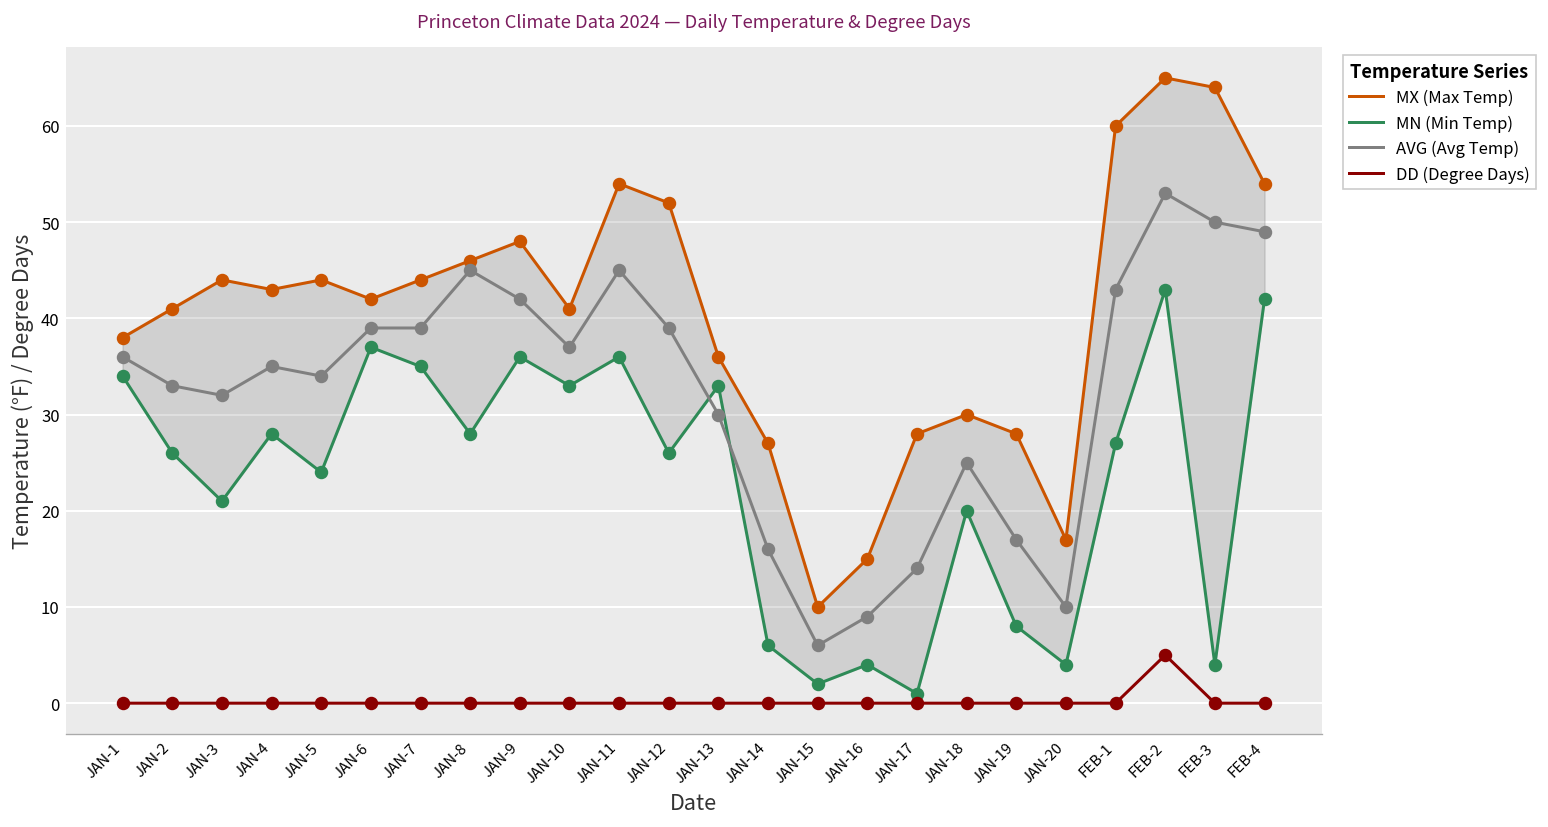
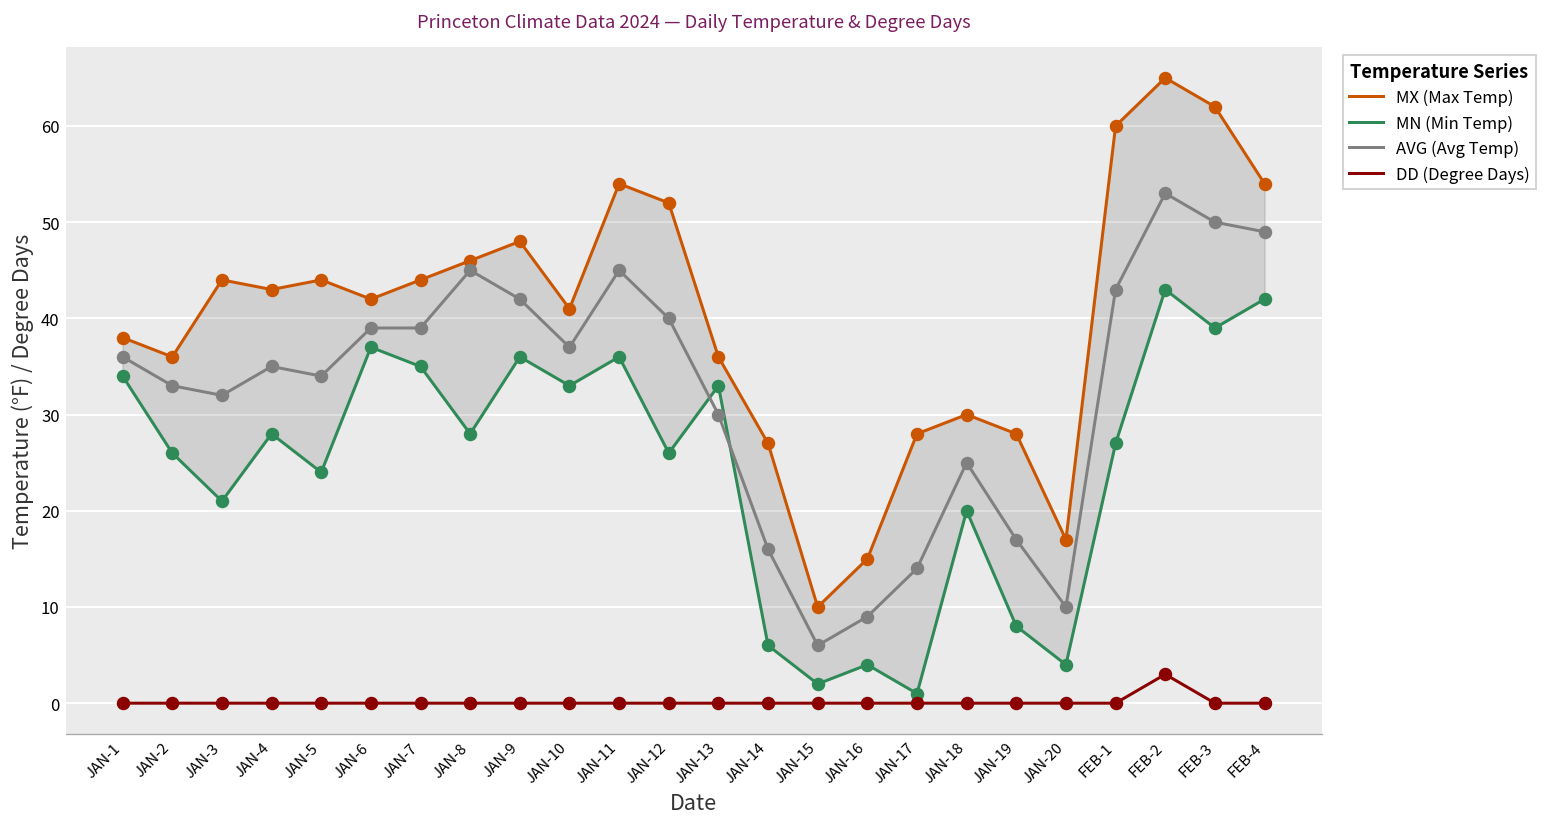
  {
    "MX (Max Temp)": {
      "JAN-1": 38,
-     "JAN-2": 41,
+     "JAN-2": 36,
      "JAN-3": 44,
      "JAN-4": 43,
      "JAN-5": 44,
      "JAN-6": 42,
      "JAN-7": 44,
      "JAN-8": 46,
      "JAN-9": 48,
      "JAN-10": 41,
      "JAN-11": 54,
      "JAN-12": 52,
      "JAN-13": 36,
      "JAN-14": 27,
      "JAN-15": 10,
      "JAN-16": 15,
      "JAN-17": 28,
      "JAN-18": 30,
      "JAN-19": 28,
      "JAN-20": 17,
      "FEB-1": 60,
      "FEB-2": 65,
-     "FEB-3": 64,
+     "FEB-3": 62,
      "FEB-4": 54
    },
    "MN (Min Temp)": {
      "JAN-1": 34,
      "JAN-2": 26,
      "JAN-3": 21,
      "JAN-4": 28,
      "JAN-5": 24,
      "JAN-6": 37,
      "JAN-7": 35,
      "JAN-8": 28,
      "JAN-9": 36,
      "JAN-10": 33,
      "JAN-11": 36,
      "JAN-12": 26,
      "JAN-13": 33,
      "JAN-14": 6,
      "JAN-15": 2,
      "JAN-16": 4,
      "JAN-17": 1,
      "JAN-18": 20,
      "JAN-19": 8,
      "JAN-20": 4,
      "FEB-1": 27,
      "FEB-2": 43,
-     "FEB-3": 4,
+     "FEB-3": 39,
      "FEB-4": 42
    },
    "AVG (Avg Temp)": {
      "JAN-1": 36,
      "JAN-2": 33,
      "JAN-3": 32,
      "JAN-4": 35,
      "JAN-5": 34,
      "JAN-6": 39,
      "JAN-7": 39,
      "JAN-8": 45,
      "JAN-9": 42,
      "JAN-10": 37,
      "JAN-11": 45,
-     "JAN-12": 39,
+     "JAN-12": 40,
      "JAN-13": 30,
      "JAN-14": 16,
      "JAN-15": 6,
      "JAN-16": 9,
      "JAN-17": 14,
      "JAN-18": 25,
      "JAN-19": 17,
      "JAN-20": 10,
      "FEB-1": 43,
      "FEB-2": 53,
      "FEB-3": 50,
      "FEB-4": 49
    },
    "DD (Degree Days)": {
      "JAN-1": 0,
      "JAN-2": 0,
      "JAN-3": 0,
      "JAN-4": 0,
      "JAN-5": 0,
      "JAN-6": 0,
      "JAN-7": 0,
      "JAN-8": 0,
      "JAN-9": 0,
      "JAN-10": 0,
      "JAN-11": 0,
      "JAN-12": 0,
      "JAN-13": 0,
      "JAN-14": 0,
      "JAN-15": 0,
      "JAN-16": 0,
      "JAN-17": 0,
      "JAN-18": 0,
      "JAN-19": 0,
      "JAN-20": 0,
      "FEB-1": 0,
-     "FEB-2": 5,
+     "FEB-2": 3,
      "FEB-3": 0,
      "FEB-4": 0
    }
  }
